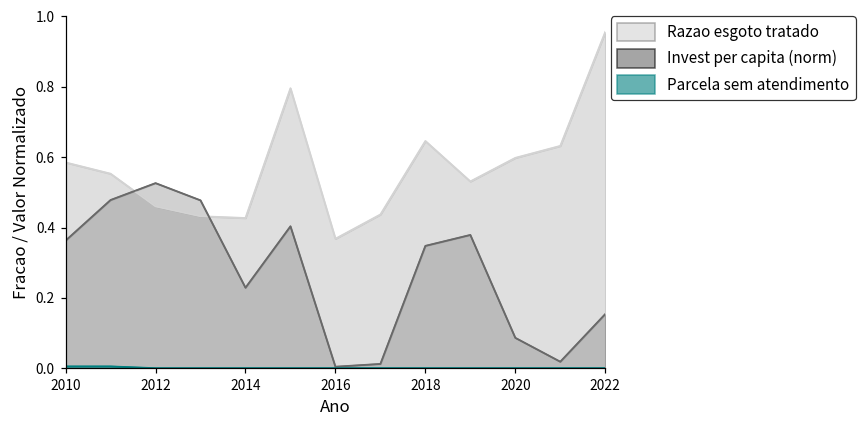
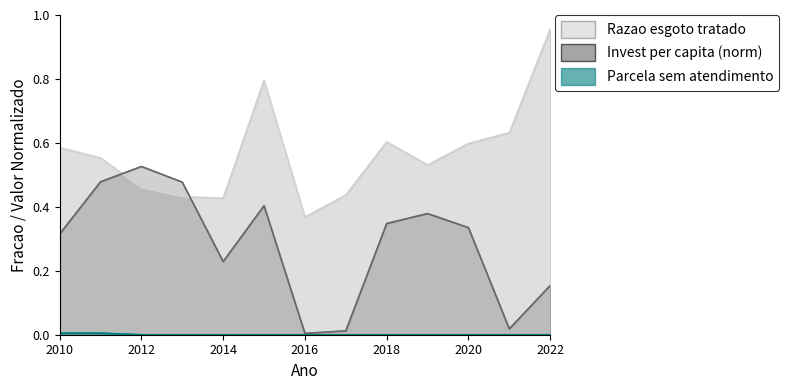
  {
    "Razao esgoto tratado": {
      "2010": 0.59,
      "2012": 0.46,
      "2014": 0.43,
      "2016": 0.37,
-     "2018": 0.65,
+     "2018": 0.60,
      "2020": 0.60,
      "2022": 0.96
    },
    "Invest per capita (norm)": {
-     "2010": 0.36,
+     "2010": 0.31,
      "2012": 0.53,
      "2014": 0.23,
      "2018": 0.35,
-     "2020": 0.09,
+     "2020": 0.33,
      "2022": 0.15
    },
    "Parcela sem atendimento": {
      "2010": 0.01,
      "2012": 0.00,
      "2014": 0.00,
      "2018": 0.00,
      "2020": 0.00,
      "2022": 0.00
    }
  }
